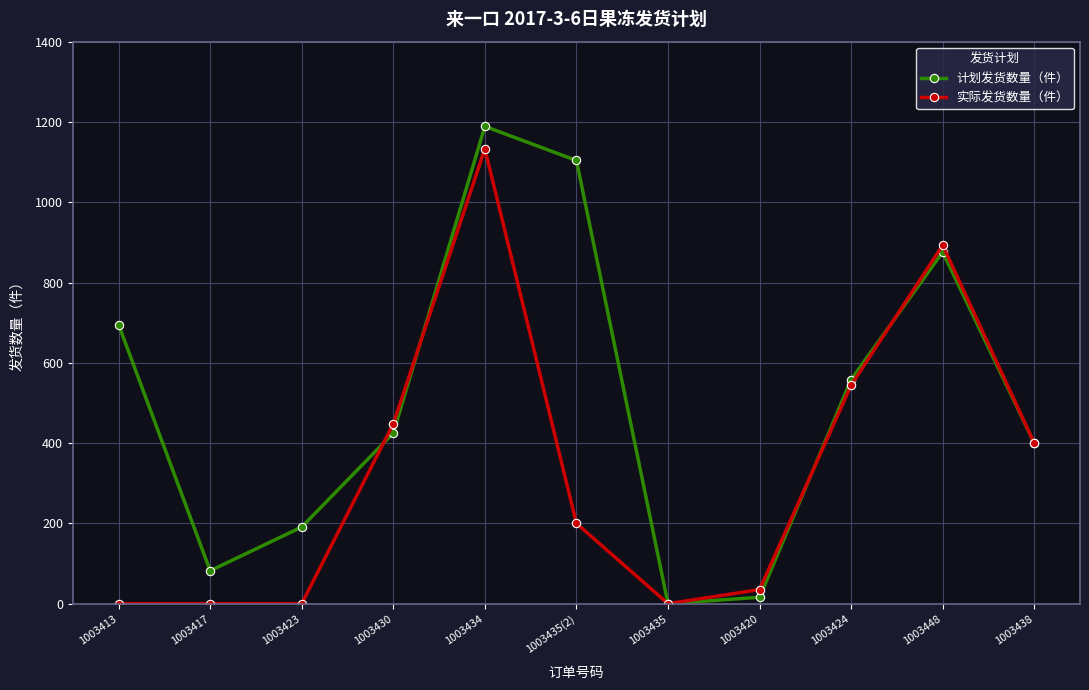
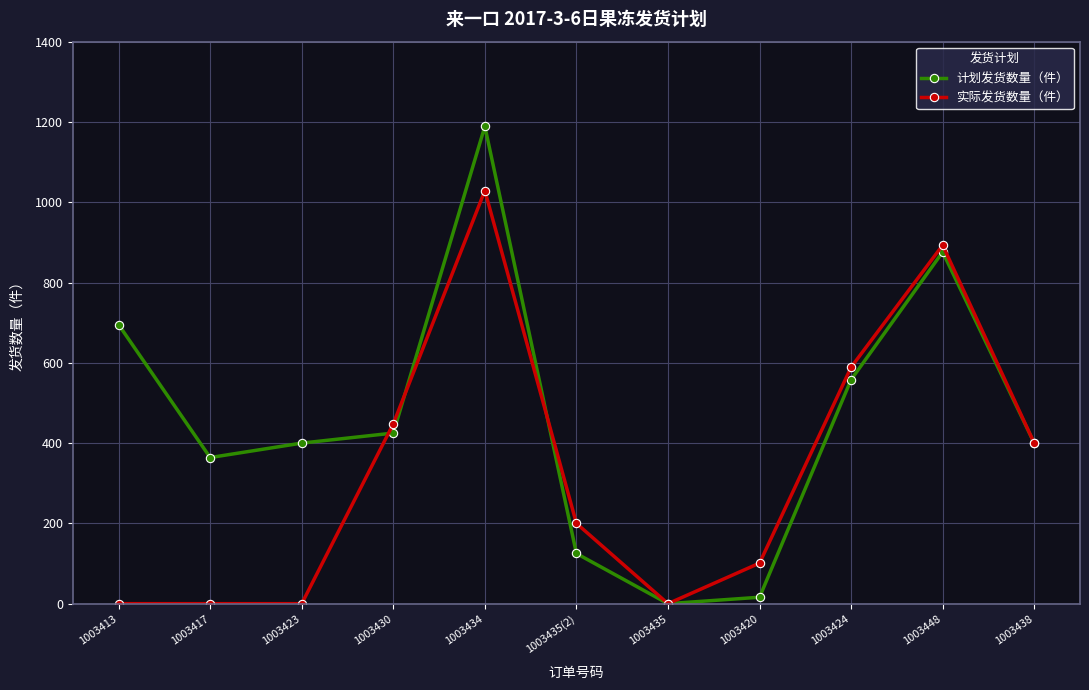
  {
    "计划发货数量（件）": {
      "1003413": 700,
-     "1003417": 80,
-     "1003423": 190,
+     "1003417": 360,
+     "1003423": 400,
      "1003430": 430,
      "1003434": 1190,
-     "1003435(2)": 1100,
+     "1003435(2)": 130,
      "1003420": 20,
      "1003424": 560,
      "1003448": 880
    },
    "实际发货数量（件）": {
      "1003413": 0,
      "1003417": 0,
      "1003423": 0,
      "1003430": 450,
-     "1003434": 1130,
+     "1003434": 1030,
      "1003435(2)": 200,
-     "1003420": 40,
-     "1003424": 540,
+     "1003420": 100,
+     "1003424": 590,
      "1003448": 890
    }
  }
